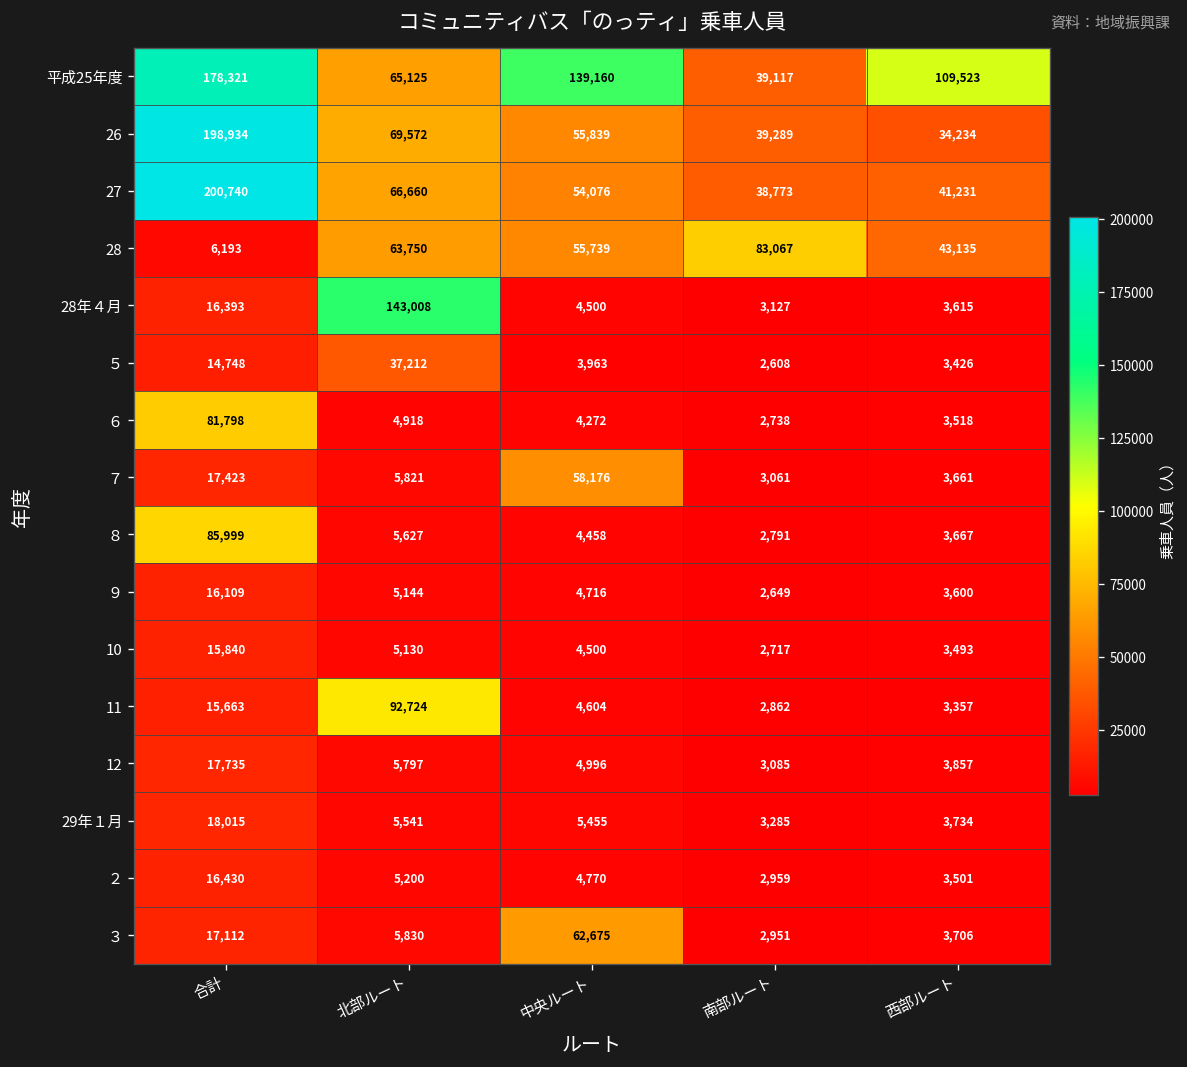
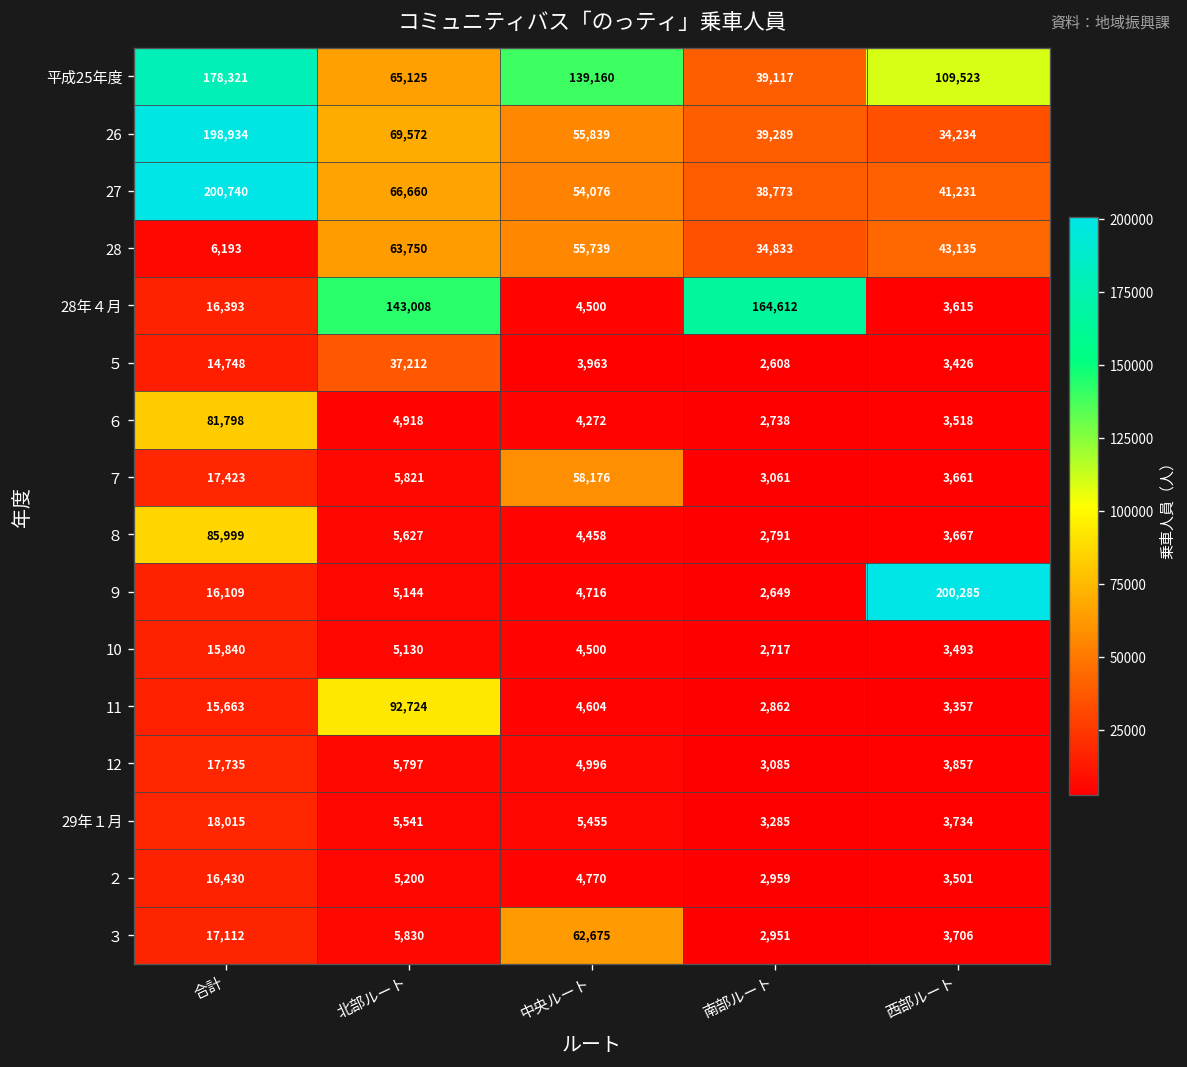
  {
    "平成25年度": {
      "合計": "178,321",
      "北部ルート": "65,125",
      "中央ルート": "139,160",
      "南部ルート": "39,117",
      "西部ルート": "109,523"
    },
    "26": {
      "合計": "198,934",
      "北部ルート": "69,572",
      "中央ルート": "55,839",
      "南部ルート": "39,289",
      "西部ルート": "34,234"
    },
    "27": {
      "合計": "200,740",
      "北部ルート": "66,660",
      "中央ルート": "54,076",
      "南部ルート": "38,773",
      "西部ルート": "41,231"
    },
    "28": {
      "合計": "6,193",
      "北部ルート": "63,750",
      "中央ルート": "55,739",
-     "南部ルート": "83,067",
+     "南部ルート": "34,833",
      "西部ルート": "43,135"
    },
    "28年４月": {
      "合計": "16,393",
      "北部ルート": "143,008",
      "中央ルート": "4,500",
-     "南部ルート": "3,127",
+     "南部ルート": "164,612",
      "西部ルート": "3,615"
    },
    "５": {
      "合計": "14,748",
      "北部ルート": "37,212",
      "中央ルート": "3,963",
      "南部ルート": "2,608",
      "西部ルート": "3,426"
    },
    "６": {
      "合計": "81,798",
      "北部ルート": "4,918",
      "中央ルート": "4,272",
      "南部ルート": "2,738",
      "西部ルート": "3,518"
    },
    "７": {
      "合計": "17,423",
      "北部ルート": "5,821",
      "中央ルート": "58,176",
      "南部ルート": "3,061",
      "西部ルート": "3,661"
    },
    "８": {
      "合計": "85,999",
      "北部ルート": "5,627",
      "中央ルート": "4,458",
      "南部ルート": "2,791",
      "西部ルート": "3,667"
    },
    "９": {
      "合計": "16,109",
      "北部ルート": "5,144",
      "中央ルート": "4,716",
      "南部ルート": "2,649",
-     "西部ルート": "3,600"
+     "西部ルート": "200,285"
    },
    "10": {
      "合計": "15,840",
      "北部ルート": "5,130",
      "中央ルート": "4,500",
      "南部ルート": "2,717",
      "西部ルート": "3,493"
    },
    "11": {
      "合計": "15,663",
      "北部ルート": "92,724",
      "中央ルート": "4,604",
      "南部ルート": "2,862",
      "西部ルート": "3,357"
    },
    "12": {
      "合計": "17,735",
      "北部ルート": "5,797",
      "中央ルート": "4,996",
      "南部ルート": "3,085",
      "西部ルート": "3,857"
    },
    "29年１月": {
      "合計": "18,015",
      "北部ルート": "5,541",
      "中央ルート": "5,455",
      "南部ルート": "3,285",
      "西部ルート": "3,734"
    },
    "２": {
      "合計": "16,430",
      "北部ルート": "5,200",
      "中央ルート": "4,770",
      "南部ルート": "2,959",
      "西部ルート": "3,501"
    },
    "３": {
      "合計": "17,112",
      "北部ルート": "5,830",
      "中央ルート": "62,675",
      "南部ルート": "2,951",
      "西部ルート": "3,706"
    }
  }
